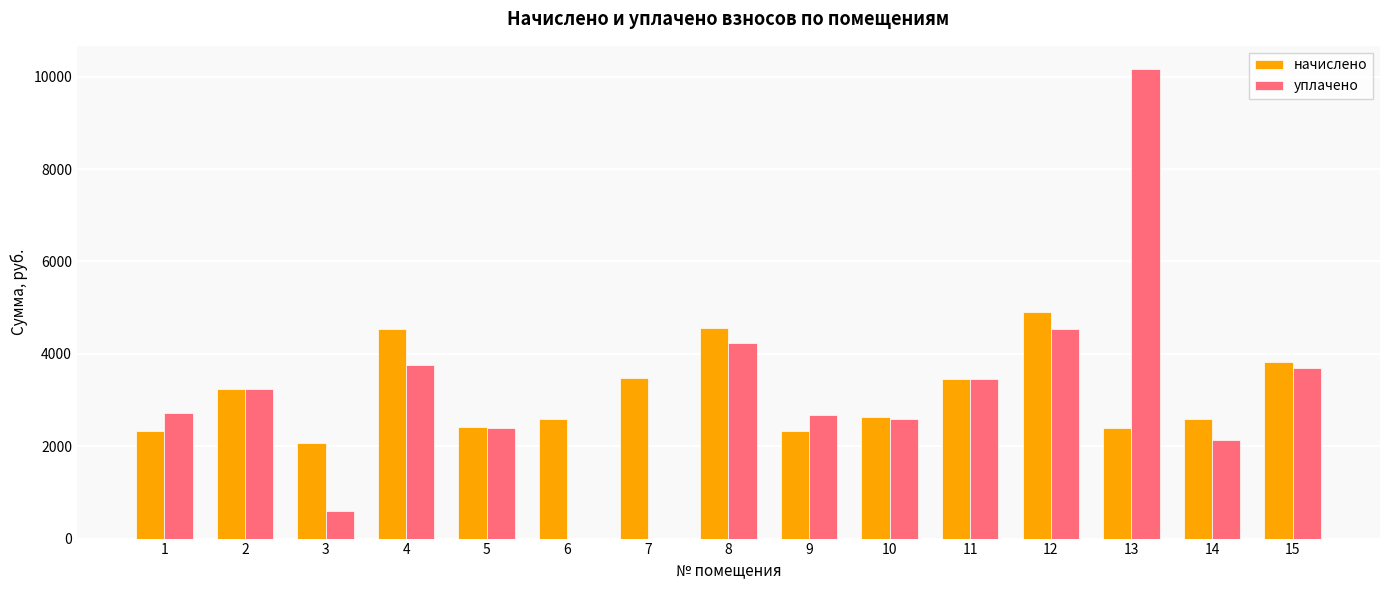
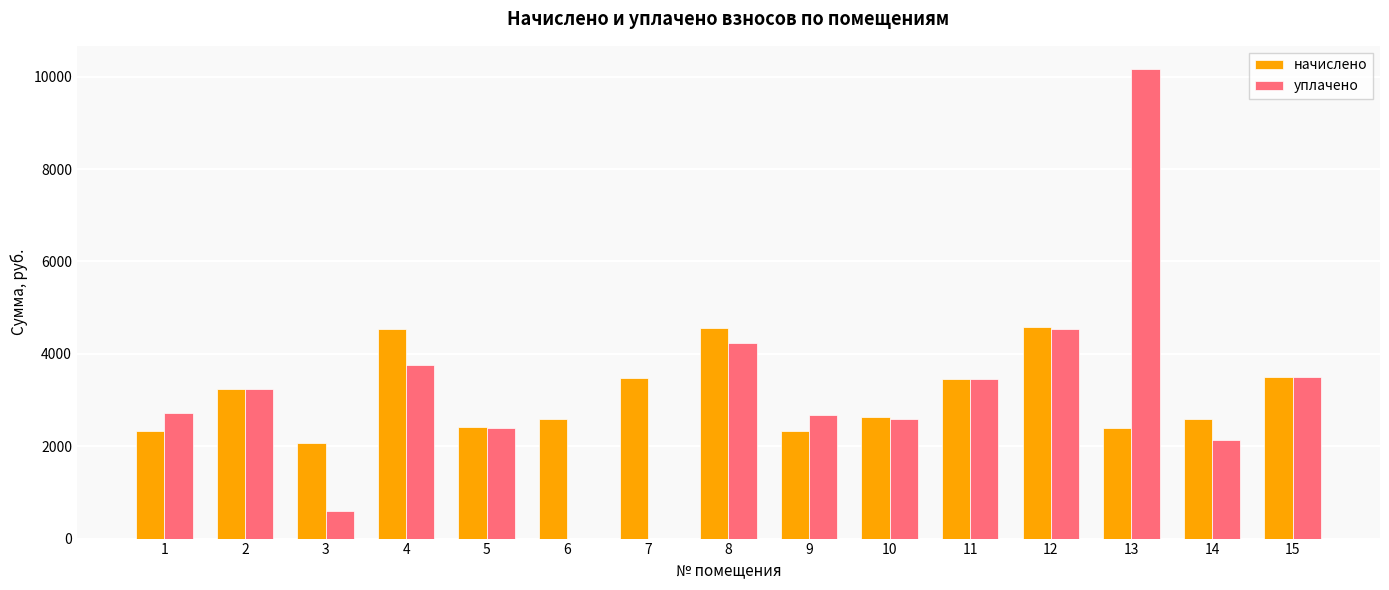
  {
    "начислено": {
      "1": 2300,
      "2": 3200,
      "3": 2100,
      "4": 4500,
      "5": 2400,
      "6": 2600,
      "7": 3500,
      "8": 4600,
      "9": 2300,
      "10": 2600,
      "11": 3400,
-     "12": 4900,
+     "12": 4600,
      "13": 2400,
      "14": 2600,
-     "15": 3800
+     "15": 3500
    },
    "уплачено": {
      "1": 2700,
      "2": 3200,
      "3": 600,
      "4": 3800,
      "5": 2400,
      "6": 0,
      "7": 0,
      "8": 4200,
      "9": 2700,
      "10": 2600,
      "11": 3500,
      "12": 4500,
      "13": 10200,
      "14": 2100,
-     "15": 3700
+     "15": 3500
    }
  }
